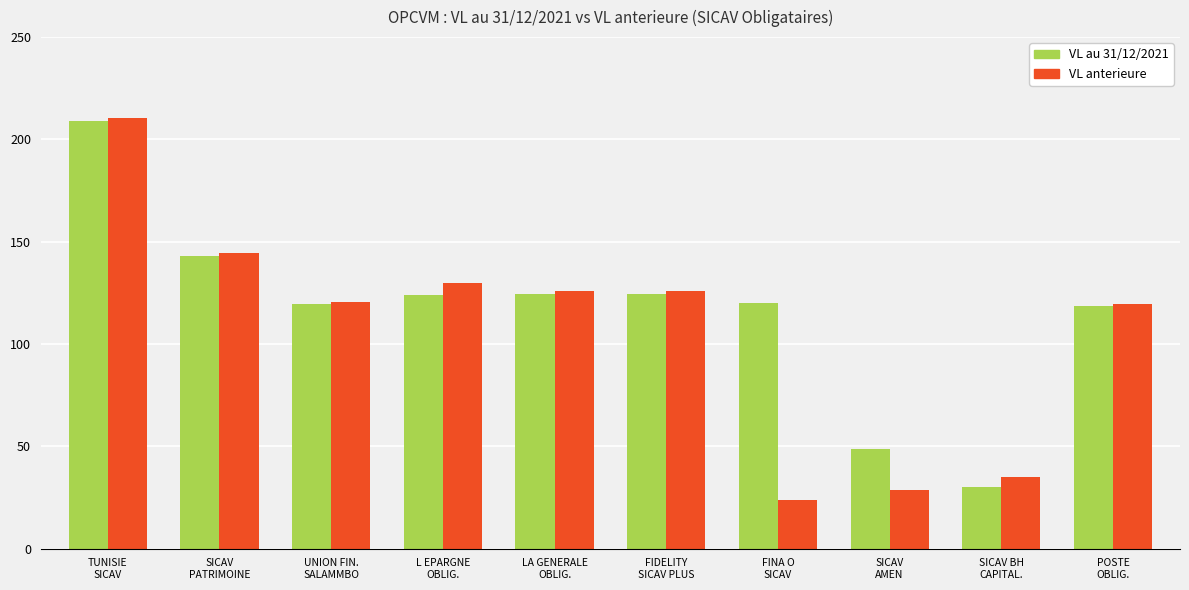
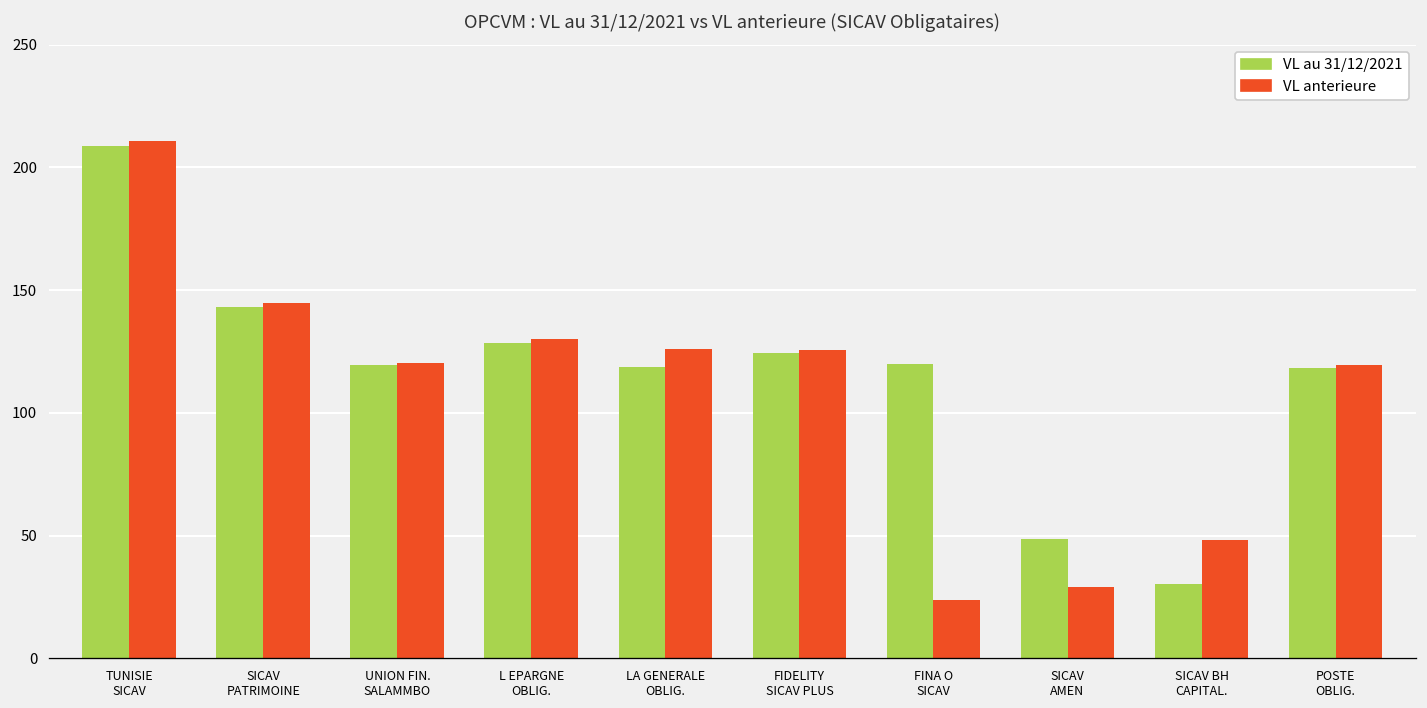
  {
    "VL au 31/12/2021": {
      "TUNISIE SICAV": 209,
      "SICAV PATRIMOINE": 143,
      "UNION FIN. SALAMMBO": 119,
-     "L EPARGNE OBLIG.": 124,
-     "LA GENERALE OBLIG.": 125,
+     "L EPARGNE OBLIG.": 129,
+     "LA GENERALE OBLIG.": 119,
      "FIDELITY SICAV PLUS": 124,
      "FINA O SICAV": 120,
      "SICAV AMEN": 48,
      "SICAV BH CAPITAL.": 30,
      "POSTE OBLIG.": 118
    },
    "VL anterieure": {
      "TUNISIE SICAV": 211,
      "SICAV PATRIMOINE": 145,
      "UNION FIN. SALAMMBO": 120,
      "L EPARGNE OBLIG.": 130,
      "LA GENERALE OBLIG.": 126,
      "FIDELITY SICAV PLUS": 126,
      "FINA O SICAV": 24,
      "SICAV AMEN": 29,
-     "SICAV BH CAPITAL.": 35,
+     "SICAV BH CAPITAL.": 48,
      "POSTE OBLIG.": 120
    }
  }
